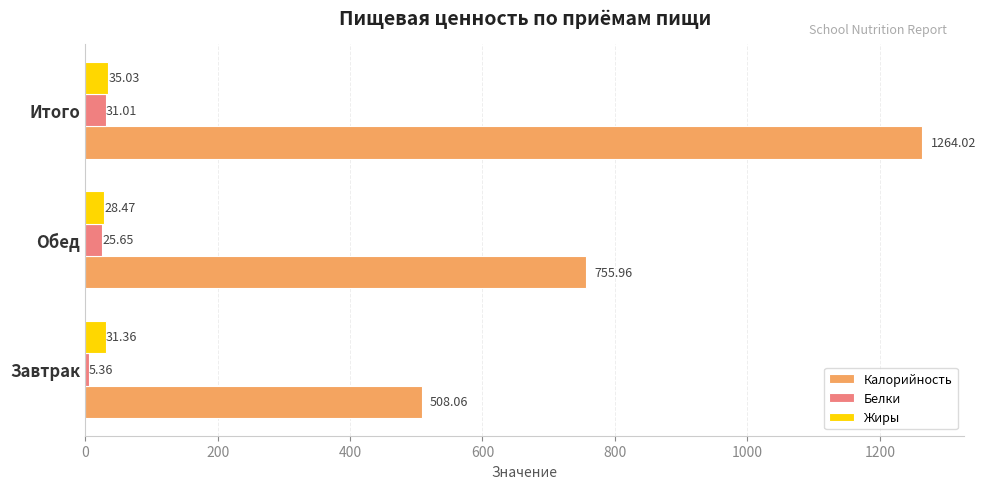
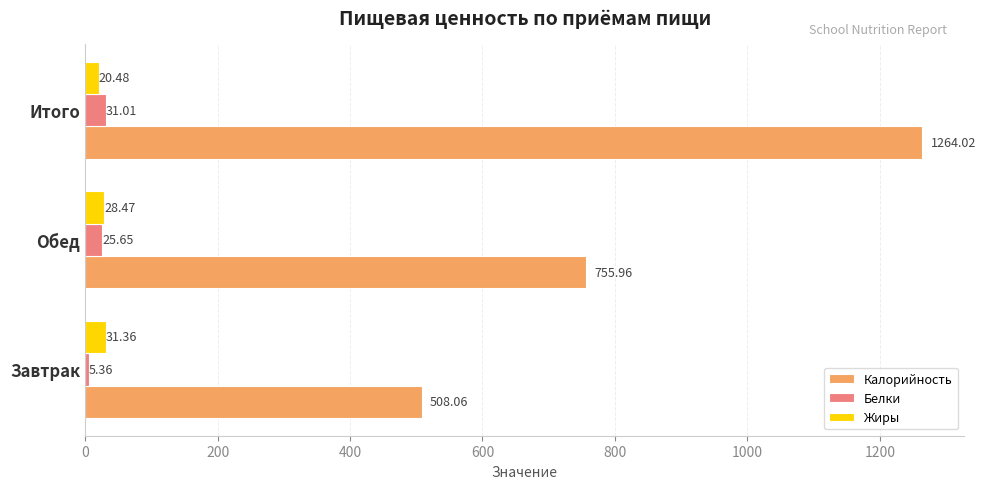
  {
    "Жиры": {
-     "Итого": 35.03,
+     "Итого": 20.48,
      "Обед": 28.47,
      "Завтрак": 31.36
    }
  }
